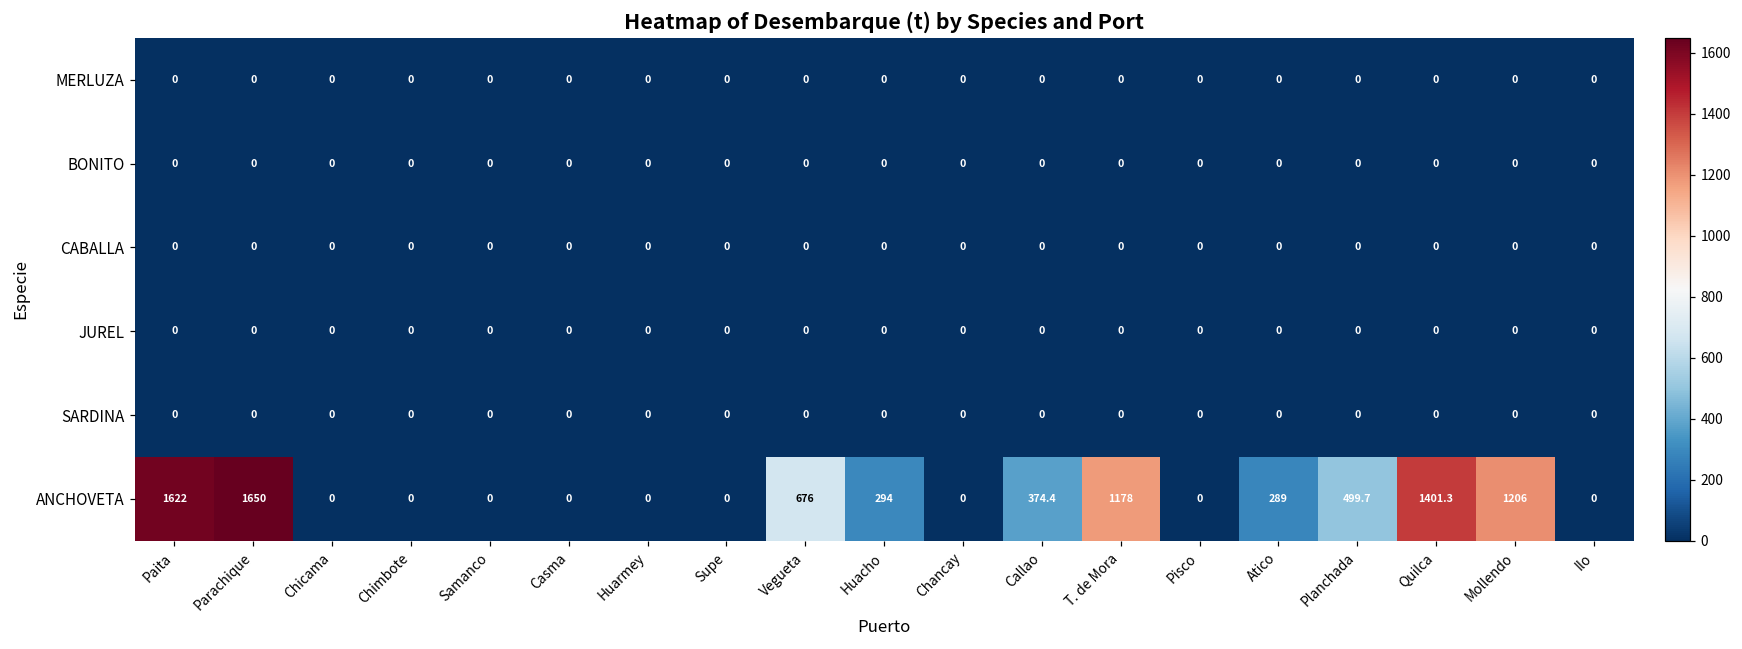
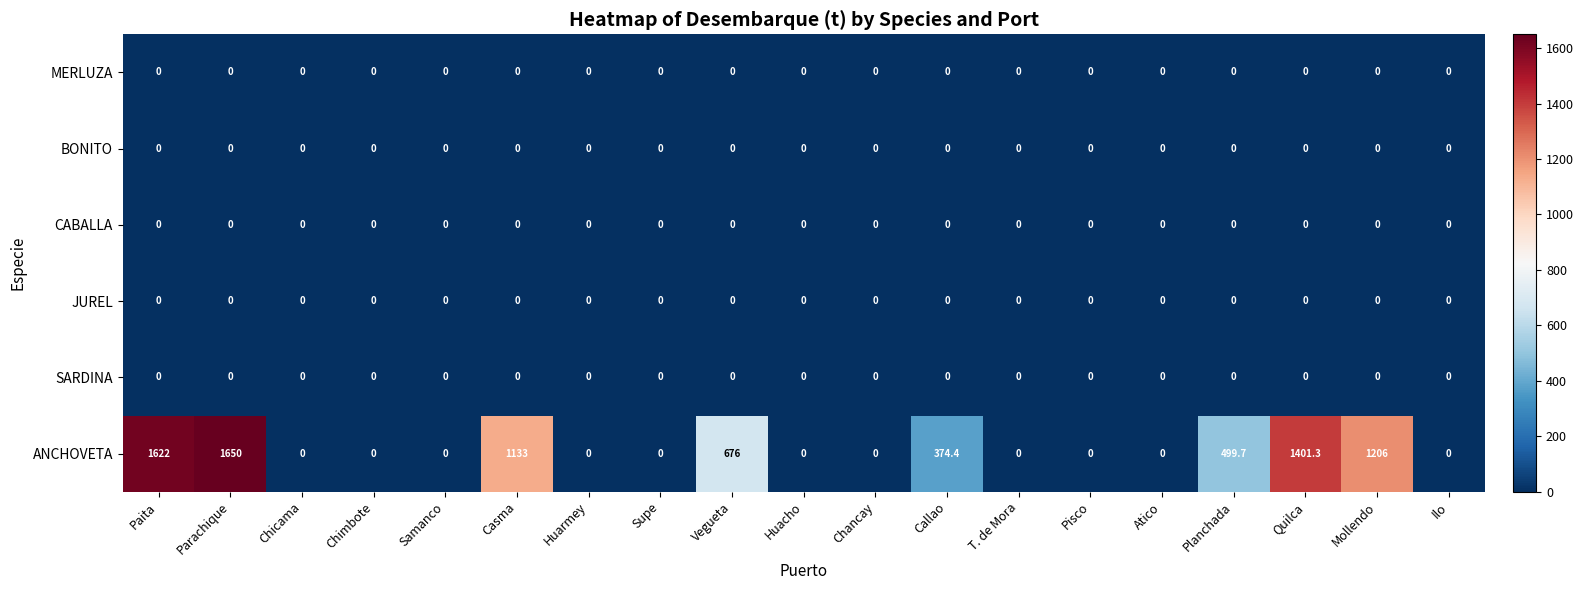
  {
    "MERLUZA": {
      "Paita": 0,
      "Parachique": 0,
      "Chicama": 0,
      "Chimbote": 0,
      "Samanco": 0,
      "Casma": 0,
      "Huarmey": 0,
      "Supe": 0,
      "Vegueta": 0,
      "Huacho": 0,
      "Chancay": 0,
      "Callao": 0,
      "T. de Mora": 0,
      "Pisco": 0,
      "Atico": 0,
      "Planchada": 0,
      "Quilca": 0,
      "Mollendo": 0,
      "Ilo": 0
    },
    "BONITO": {
      "Paita": 0,
      "Parachique": 0,
      "Chicama": 0,
      "Chimbote": 0,
      "Samanco": 0,
      "Casma": 0,
      "Huarmey": 0,
      "Supe": 0,
      "Vegueta": 0,
      "Huacho": 0,
      "Chancay": 0,
      "Callao": 0,
      "T. de Mora": 0,
      "Pisco": 0,
      "Atico": 0,
      "Planchada": 0,
      "Quilca": 0,
      "Mollendo": 0,
      "Ilo": 0
    },
    "CABALLA": {
      "Paita": 0,
      "Parachique": 0,
      "Chicama": 0,
      "Chimbote": 0,
      "Samanco": 0,
      "Casma": 0,
      "Huarmey": 0,
      "Supe": 0,
      "Vegueta": 0,
      "Huacho": 0,
      "Chancay": 0,
      "Callao": 0,
      "T. de Mora": 0,
      "Pisco": 0,
      "Atico": 0,
      "Planchada": 0,
      "Quilca": 0,
      "Mollendo": 0,
      "Ilo": 0
    },
    "JUREL": {
      "Paita": 0,
      "Parachique": 0,
      "Chicama": 0,
      "Chimbote": 0,
      "Samanco": 0,
      "Casma": 0,
      "Huarmey": 0,
      "Supe": 0,
      "Vegueta": 0,
      "Huacho": 0,
      "Chancay": 0,
      "Callao": 0,
      "T. de Mora": 0,
      "Pisco": 0,
      "Atico": 0,
      "Planchada": 0,
      "Quilca": 0,
      "Mollendo": 0,
      "Ilo": 0
    },
    "SARDINA": {
      "Paita": 0,
      "Parachique": 0,
      "Chicama": 0,
      "Chimbote": 0,
      "Samanco": 0,
      "Casma": 0,
      "Huarmey": 0,
      "Supe": 0,
      "Vegueta": 0,
      "Huacho": 0,
      "Chancay": 0,
      "Callao": 0,
      "T. de Mora": 0,
      "Pisco": 0,
      "Atico": 0,
      "Planchada": 0,
      "Quilca": 0,
      "Mollendo": 0,
      "Ilo": 0
    },
    "ANCHOVETA": {
      "Paita": 1622,
      "Parachique": 1650,
      "Chicama": 0,
      "Chimbote": 0,
      "Samanco": 0,
-     "Casma": 0,
+     "Casma": 1133,
      "Huarmey": 0,
      "Supe": 0,
      "Vegueta": 676,
-     "Huacho": 294,
+     "Huacho": 0,
      "Chancay": 0,
      "Callao": 374.4,
-     "T. de Mora": 1178,
+     "T. de Mora": 0,
      "Pisco": 0,
-     "Atico": 289,
+     "Atico": 0,
      "Planchada": 499.7,
      "Quilca": 1401.3,
      "Mollendo": 1206,
      "Ilo": 0
    }
  }
